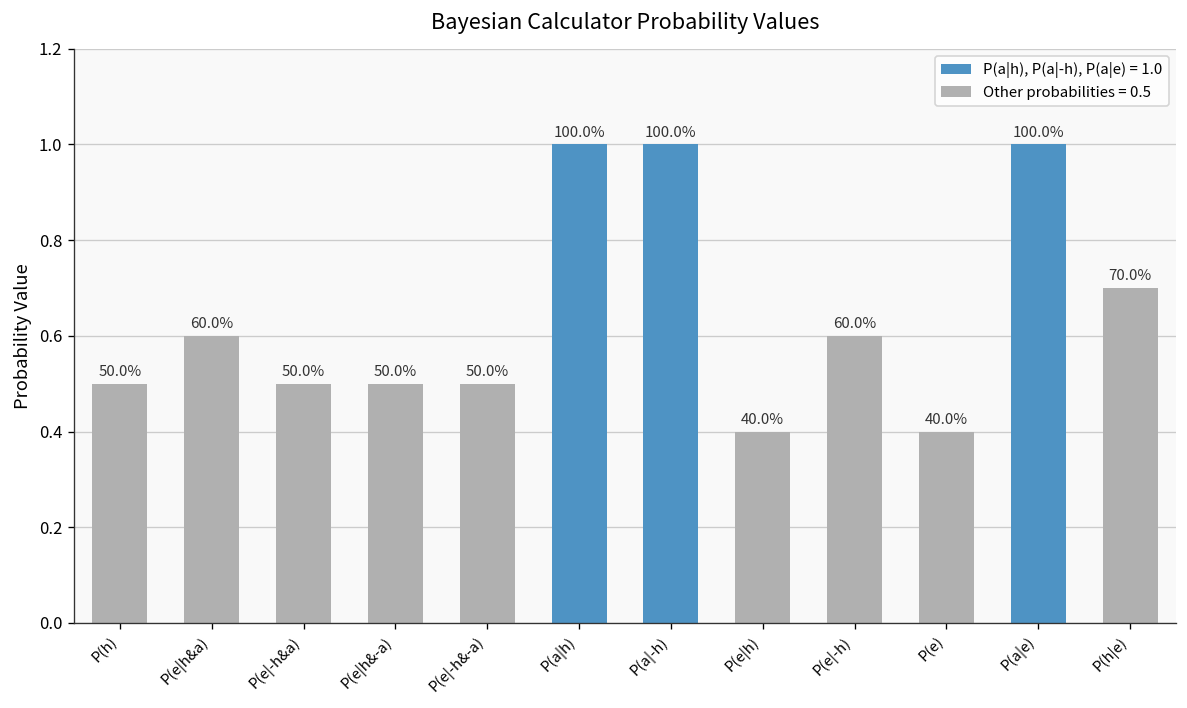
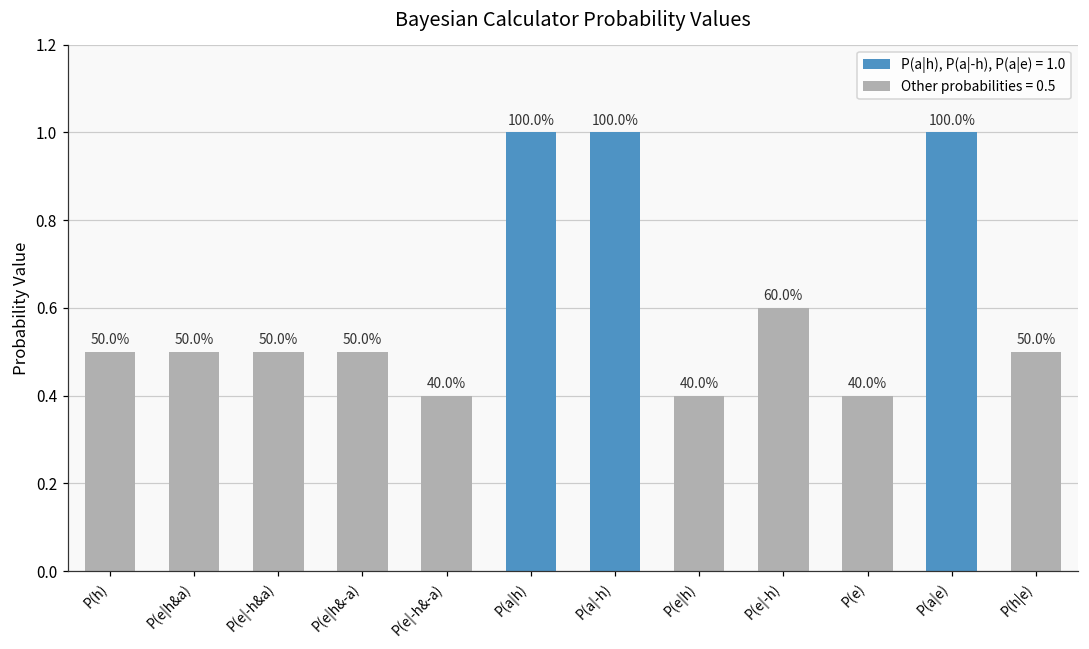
  {
    "P(h)": "50.0%",
-   "P(e|h&a)": "60.0%",
+   "P(e|h&a)": "50.0%",
    "P(e|-h&a)": "50.0%",
    "P(e|h&-a)": "50.0%",
-   "P(e|-h&-a)": "50.0%",
+   "P(e|-h&-a)": "40.0%",
    "P(a|h)": "100.0%",
    "P(a|-h)": "100.0%",
    "P(e|h)": "40.0%",
    "P(e|-h)": "60.0%",
    "P(e)": "40.0%",
    "P(a|e)": "100.0%",
-   "P(h|e)": "70.0%"
+   "P(h|e)": "50.0%"
  }
